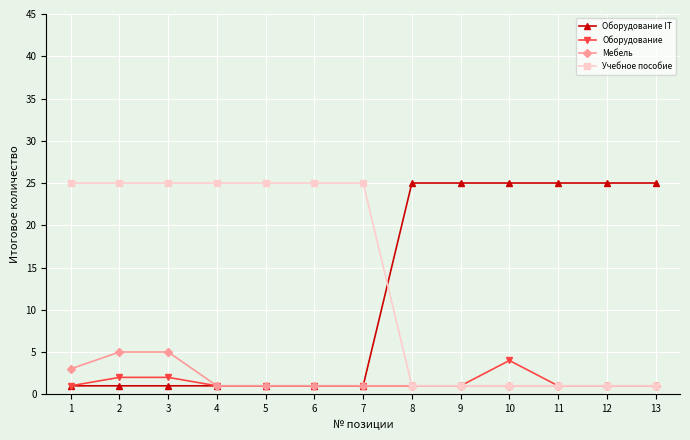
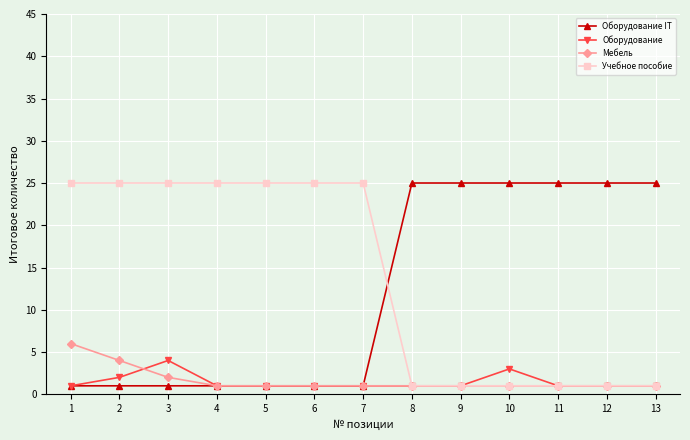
  {
    "Оборудование IT": {
      "2": 1,
      "3": 1,
      "8": 25,
      "9": 25,
      "10": 25,
      "11": 25,
      "12": 25,
      "13": 25
    },
    "Оборудование": {
      "2": 2,
-     "3": 2,
-     "10": 4
+     "3": 4,
+     "10": 3
    },
    "Мебель": {
-     "1": 3,
-     "2": 5,
-     "3": 5
+     "1": 6,
+     "2": 4,
+     "3": 2
    },
    "Учебное пособие": {
      "1": 25,
      "2": 25,
      "3": 25,
      "4": 25,
      "5": 25,
      "6": 25,
      "7": 25
    }
  }
